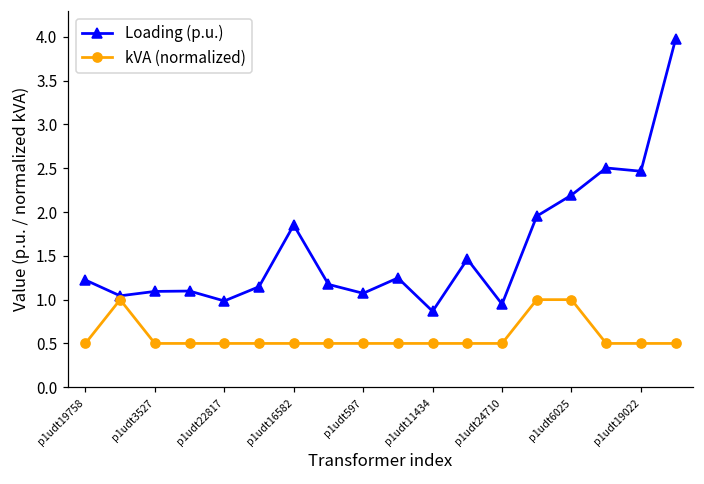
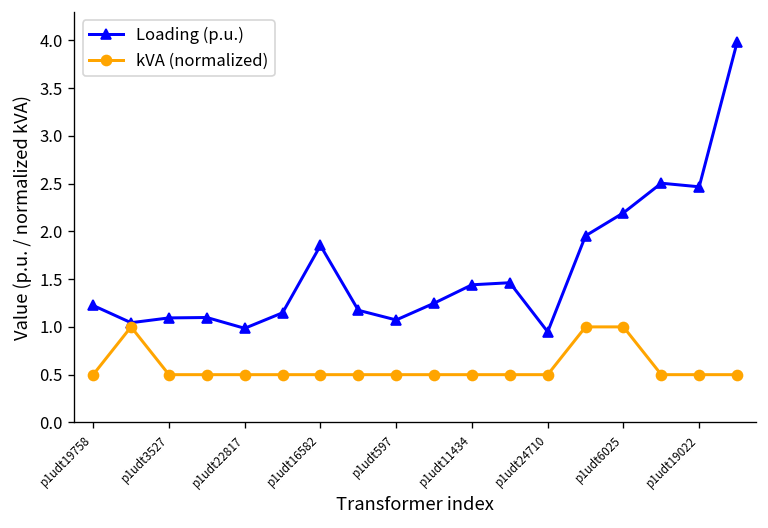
  {
    "Loading (p.u.)": {
      "p1udt19758": 1.2,
      "p1udt3527": 1.1,
      "p1udt22817": 1.0,
      "p1udt16582": 1.9,
      "p1udt597": 1.1,
-     "p1udt11434": 0.9,
+     "p1udt11434": 1.4,
      "p1udt24710": 0.9,
      "p1udt6025": 2.2,
      "p1udt19022": 2.5
    },
    "kVA (normalized)": {
      "p1udt19758": 0.5,
      "p1udt3527": 0.5,
      "p1udt22817": 0.5,
      "p1udt16582": 0.5,
      "p1udt597": 0.5,
      "p1udt11434": 0.5,
      "p1udt24710": 0.5,
      "p1udt6025": 1.0,
      "p1udt19022": 0.5
    }
  }
